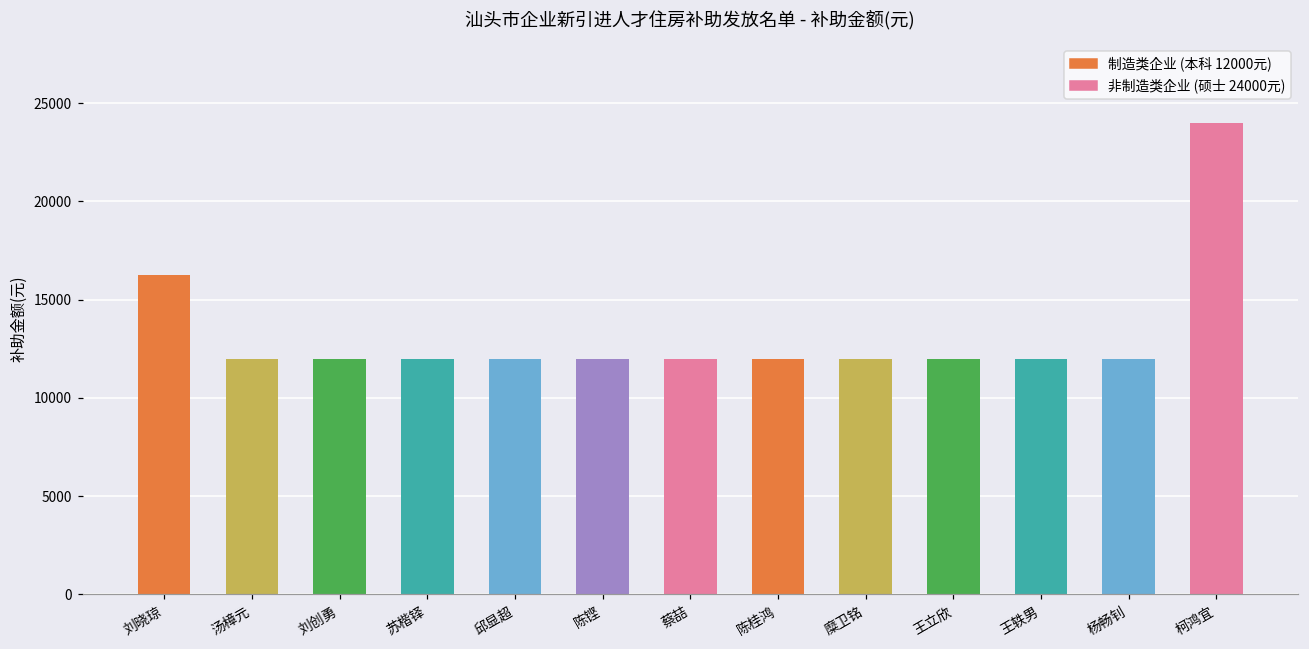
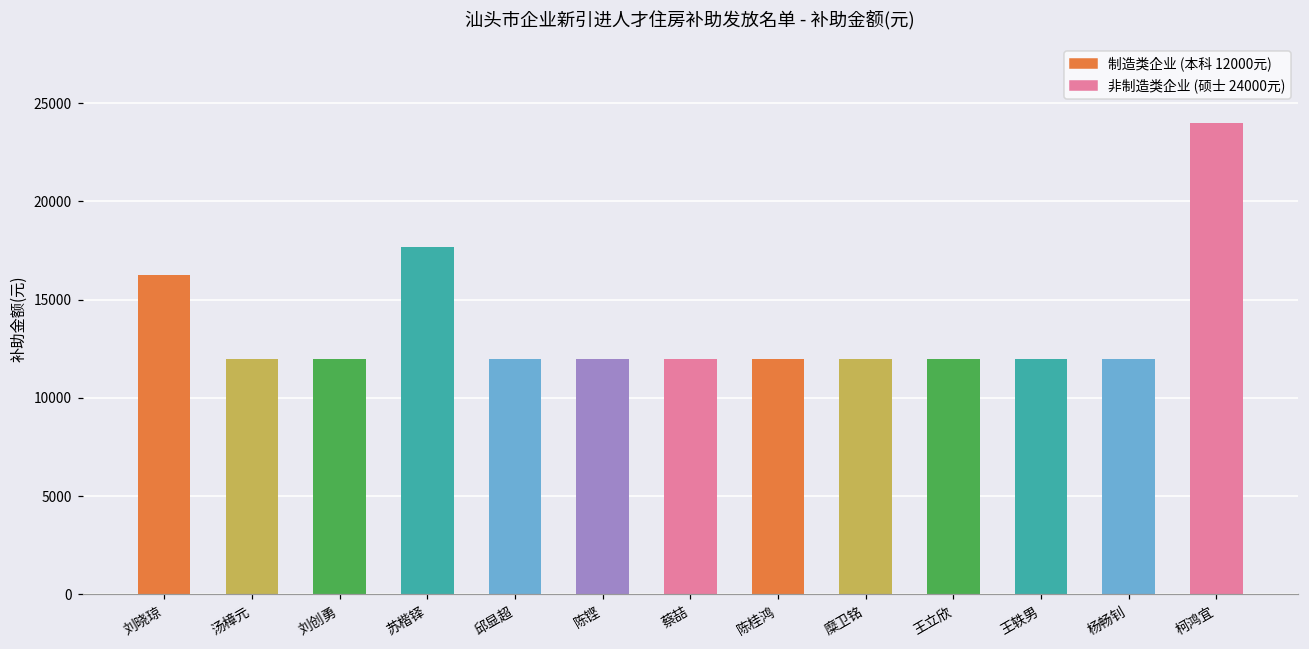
  {
    "刘晓琼": 16200,
    "汤樟元": 12000,
    "刘创勇": 12000,
-   "苏楷铎": 12000,
+   "苏楷铎": 17700,
    "邱显超": 12000,
    "陈铿": 12000,
    "蔡喆": 12000,
    "陈桂鸿": 12000,
    "糜卫铭": 12000,
    "王立欣": 12000,
    "王轶男": 12000,
    "杨畅钊": 12000,
    "柯鸿宜": 24000
  }
